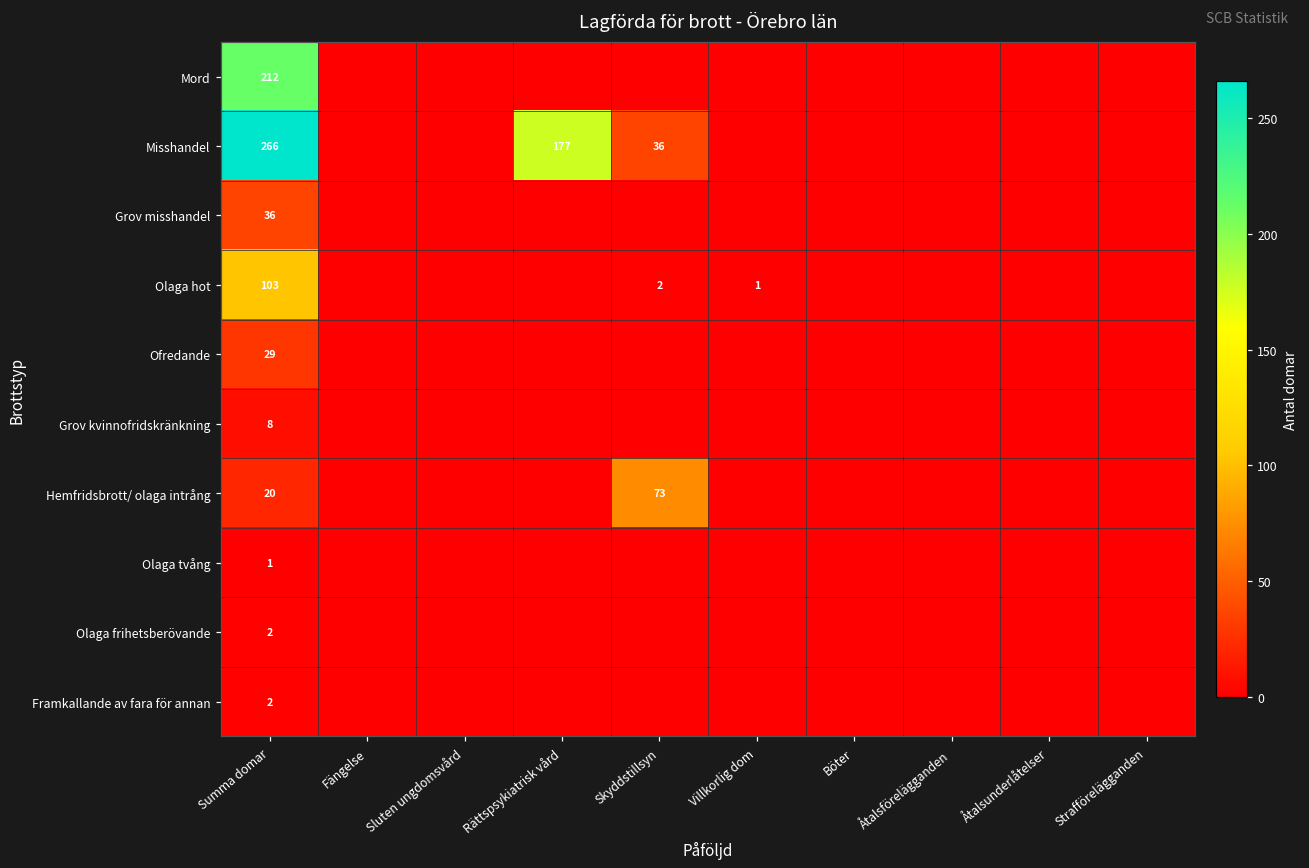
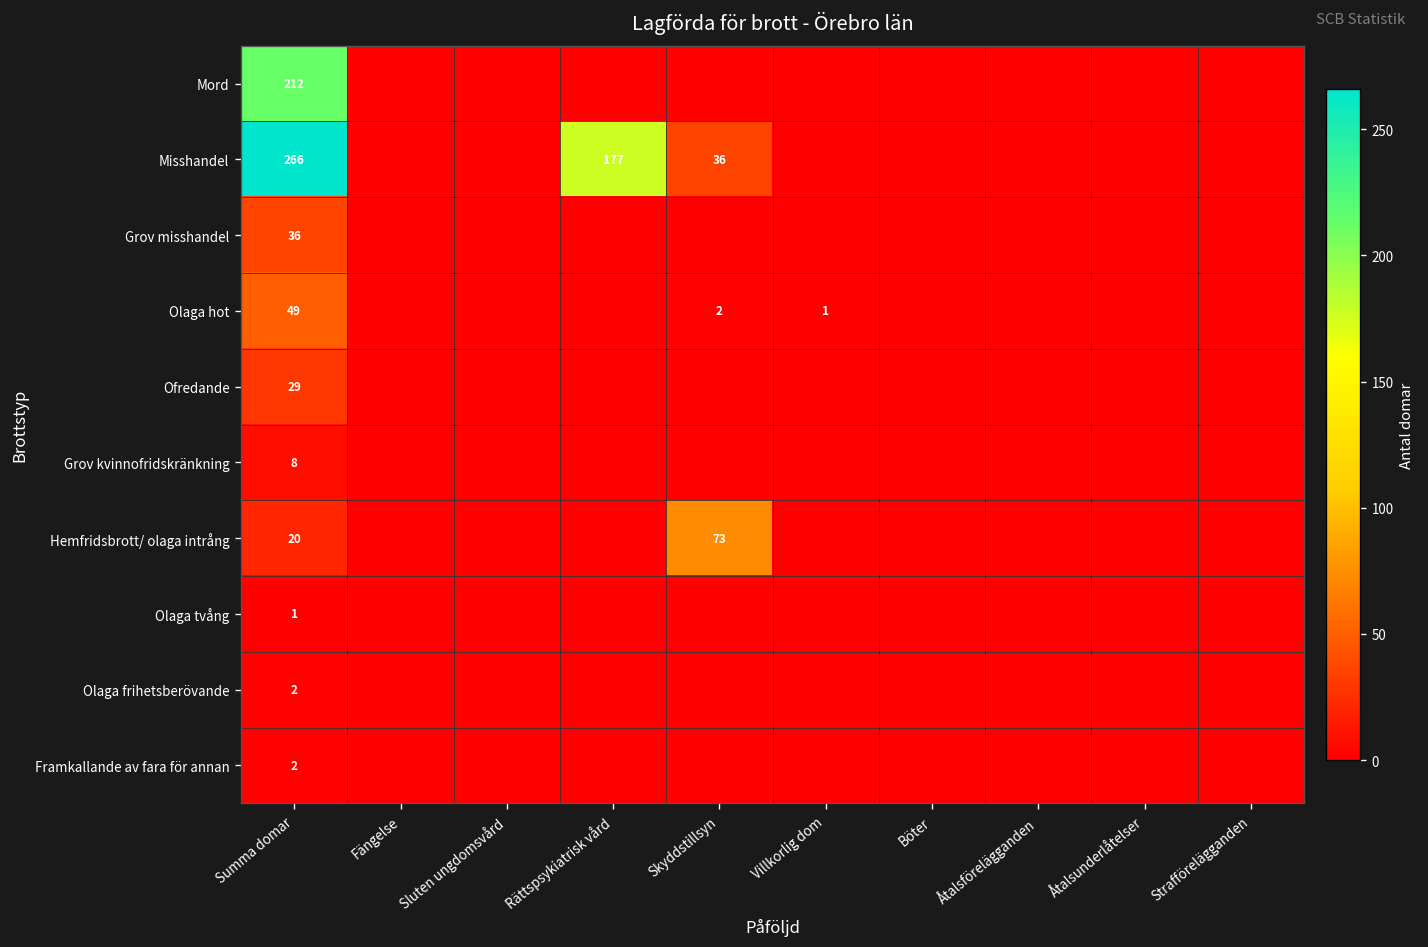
  {
    "Mord": {
      "Summa domar": 212
    },
    "Misshandel": {
      "Summa domar": 266,
      "Rättspsykiatrisk vård": 177,
      "Skyddstillsyn": 36
    },
    "Grov misshandel": {
      "Summa domar": 36
    },
    "Olaga hot": {
-     "Summa domar": 103,
+     "Summa domar": 49,
      "Skyddstillsyn": 2,
      "Villkorlig dom": 1
    },
    "Ofredande": {
      "Summa domar": 29
    },
    "Grov kvinnofridskränkning": {
      "Summa domar": 8
    },
    "Hemfridsbrott/ olaga intrång": {
      "Summa domar": 20,
      "Skyddstillsyn": 73
    },
    "Olaga tvång": {
      "Summa domar": 1
    },
    "Olaga frihetsberövande": {
      "Summa domar": 2
    },
    "Framkallande av fara för annan": {
      "Summa domar": 2
    }
  }
